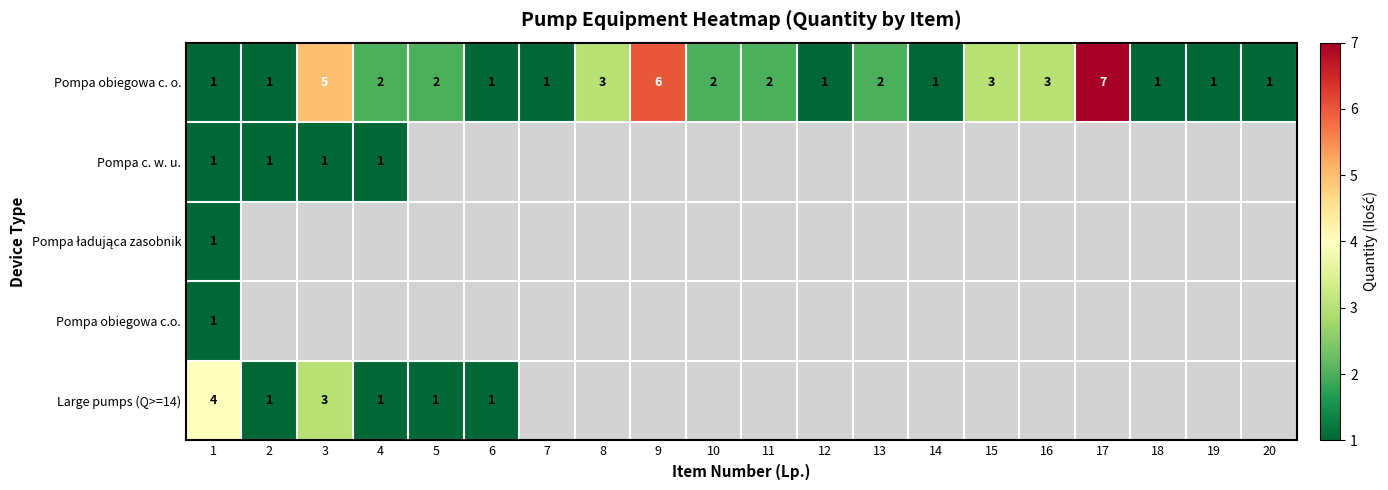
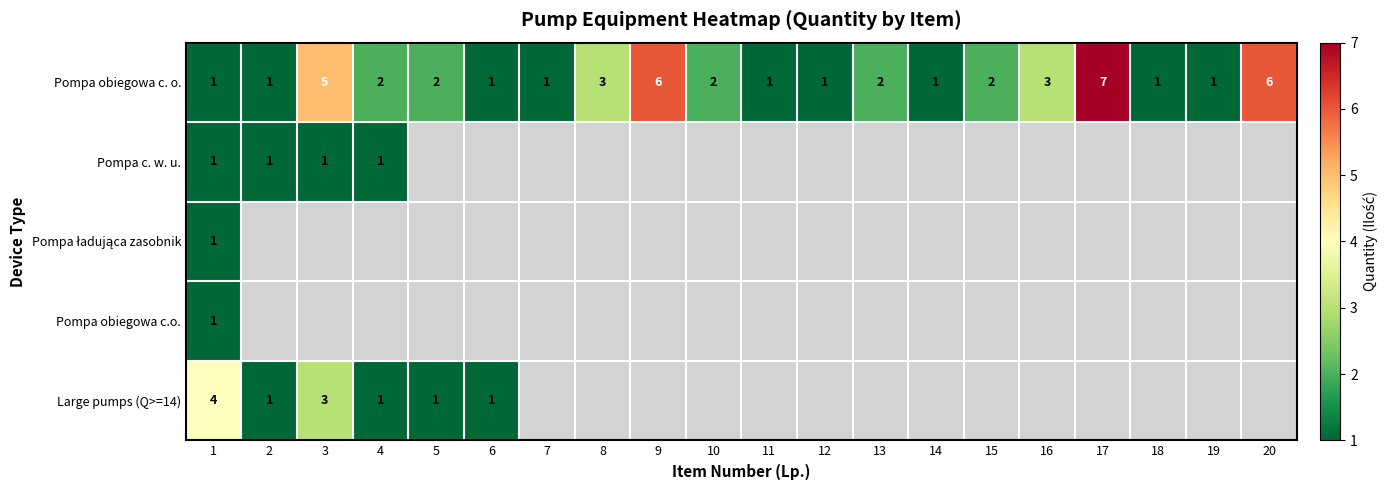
  {
    "Pompa obiegowa c. o.": {
      "1": 1,
      "2": 1,
      "3": 5,
      "4": 2,
      "5": 2,
      "6": 1,
      "7": 1,
      "8": 3,
      "9": 6,
      "10": 2,
-     "11": 2,
+     "11": 1,
      "12": 1,
      "13": 2,
      "14": 1,
-     "15": 3,
+     "15": 2,
      "16": 3,
      "17": 7,
      "18": 1,
      "19": 1,
-     "20": 1
+     "20": 6
    },
    "Pompa c. w. u.": {
      "1": 1,
      "2": 1,
      "3": 1,
      "4": 1
    },
    "Pompa ładująca zasobnik": {
      "1": 1
    },
    "Pompa obiegowa c.o.": {
      "1": 1
    },
    "Large pumps (Q>=14)": {
      "1": 4,
      "2": 1,
      "3": 3,
      "4": 1,
      "5": 1,
      "6": 1
    }
  }
